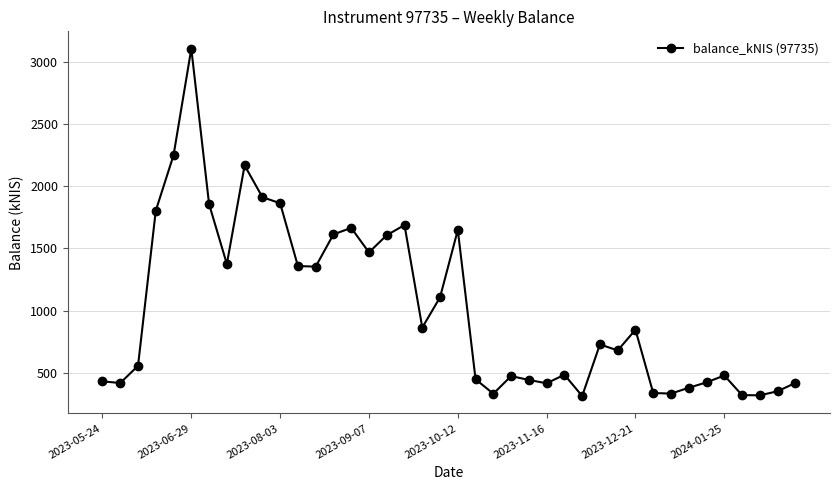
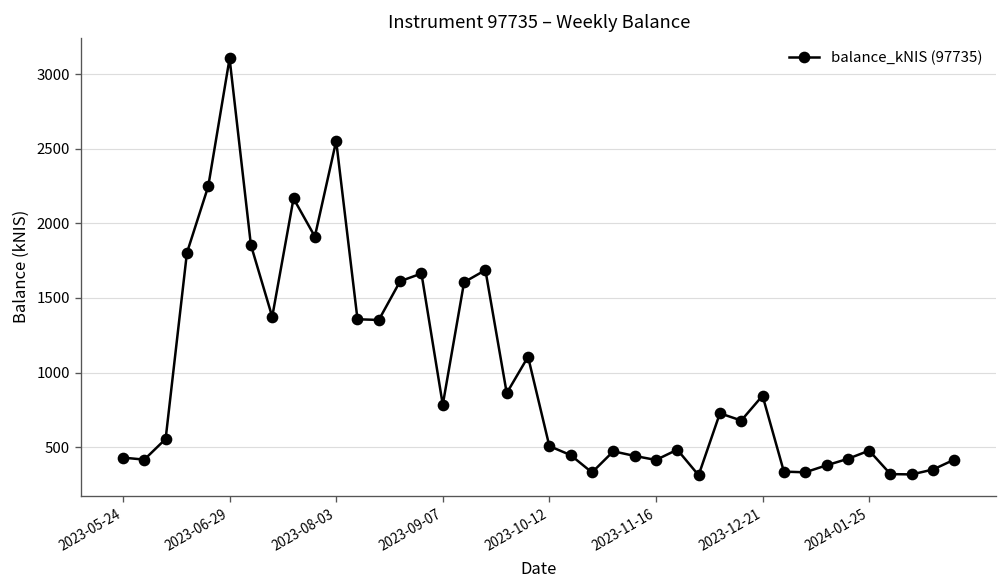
  {
    "2023-05-24": 430,
    "2023-06-29": 3110,
-   "2023-08-03": 1860,
-   "2023-09-07": 1470,
-   "2023-10-12": 1650,
+   "2023-08-03": 2550,
+   "2023-09-07": 780,
+   "2023-10-12": 510,
    "2023-11-16": 410,
    "2023-12-21": 850,
    "2024-01-25": 480
  }
